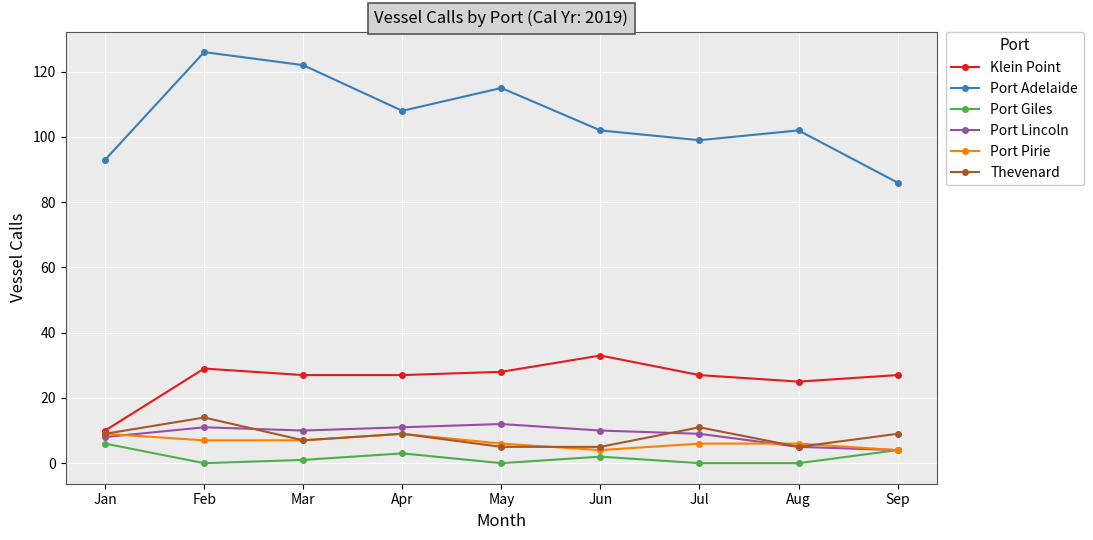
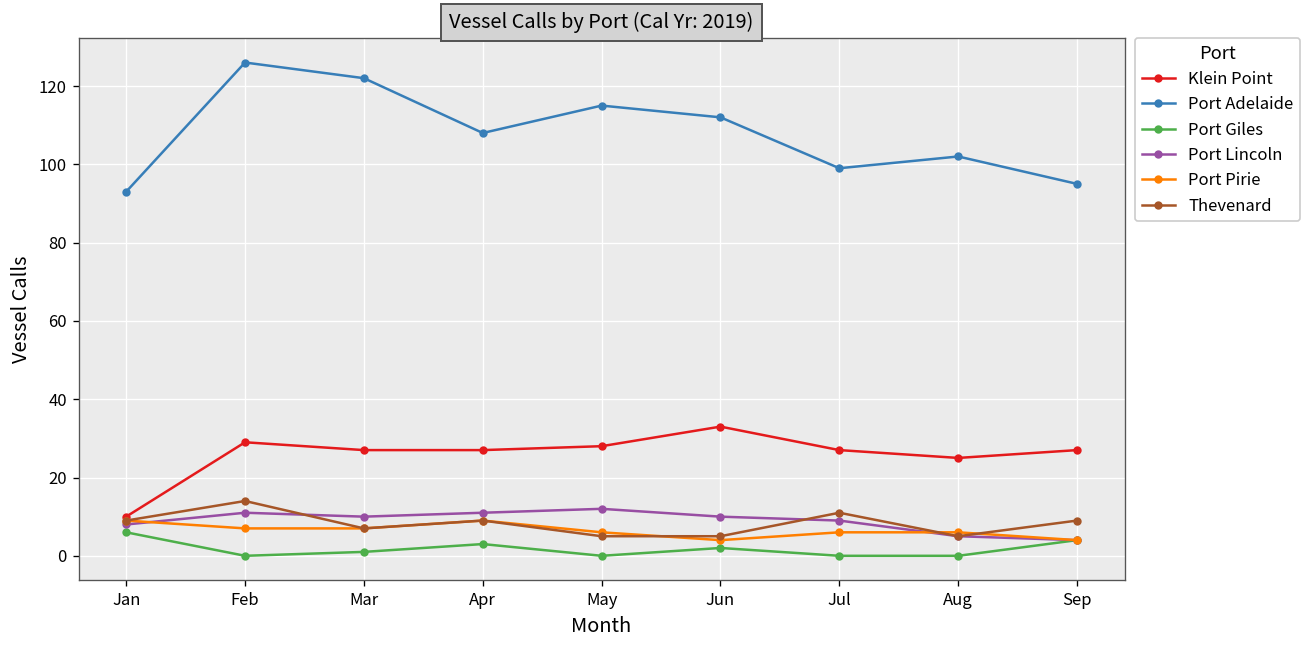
  {
    "Klein Point": {
      "Jan": 10,
      "Feb": 29,
      "Mar": 27,
      "Apr": 27,
      "May": 28,
      "Jun": 33,
      "Jul": 27,
      "Aug": 25,
      "Sep": 27
    },
    "Port Adelaide": {
      "Jan": 93,
      "Feb": 126,
      "Mar": 122,
      "Apr": 108,
      "May": 115,
-     "Jun": 102,
+     "Jun": 112,
      "Jul": 99,
      "Aug": 102,
-     "Sep": 86
+     "Sep": 95
    },
    "Port Giles": {
      "Jan": 6,
      "Feb": 0,
      "Mar": 1,
      "Apr": 3,
      "May": 0,
      "Jun": 2,
      "Jul": 0,
      "Aug": 0
    },
    "Port Lincoln": {
      "Jan": 8,
      "Feb": 11,
      "Mar": 10,
      "Apr": 11,
      "May": 12,
      "Jun": 10,
      "Jul": 9
    },
    "Port Pirie": {
      "Feb": 7,
      "May": 6,
      "Jun": 4,
      "Jul": 6,
      "Aug": 6
    },
    "Thevenard": {
      "Feb": 14,
      "May": 5,
      "Jun": 5,
      "Jul": 11,
      "Sep": 9
    }
  }
